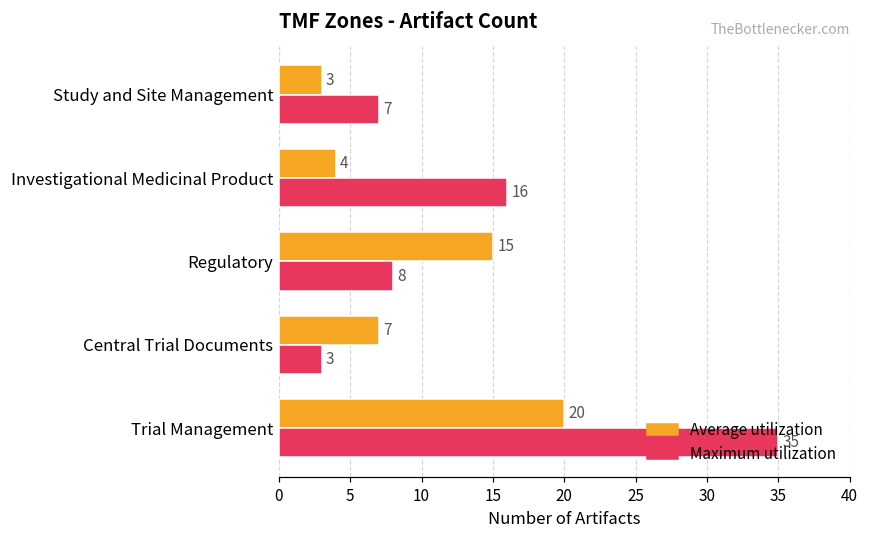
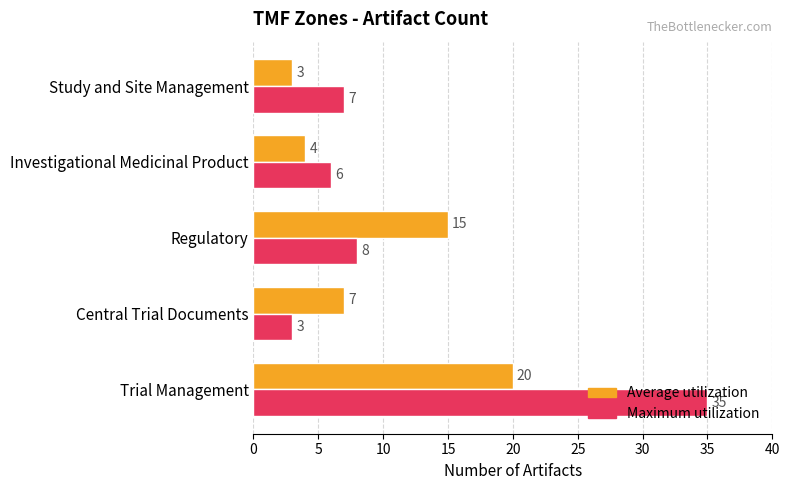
  {
    "Average utilization": {
      "Study and Site Management": 3,
      "Investigational Medicinal Product": 4,
      "Regulatory": 15,
      "Central Trial Documents": 7,
      "Trial Management": 20
    },
    "Maximum utilization": {
      "Study and Site Management": 7,
-     "Investigational Medicinal Product": 16,
+     "Investigational Medicinal Product": 6,
      "Regulatory": 8,
      "Central Trial Documents": 3,
      "Trial Management": 35
    }
  }
